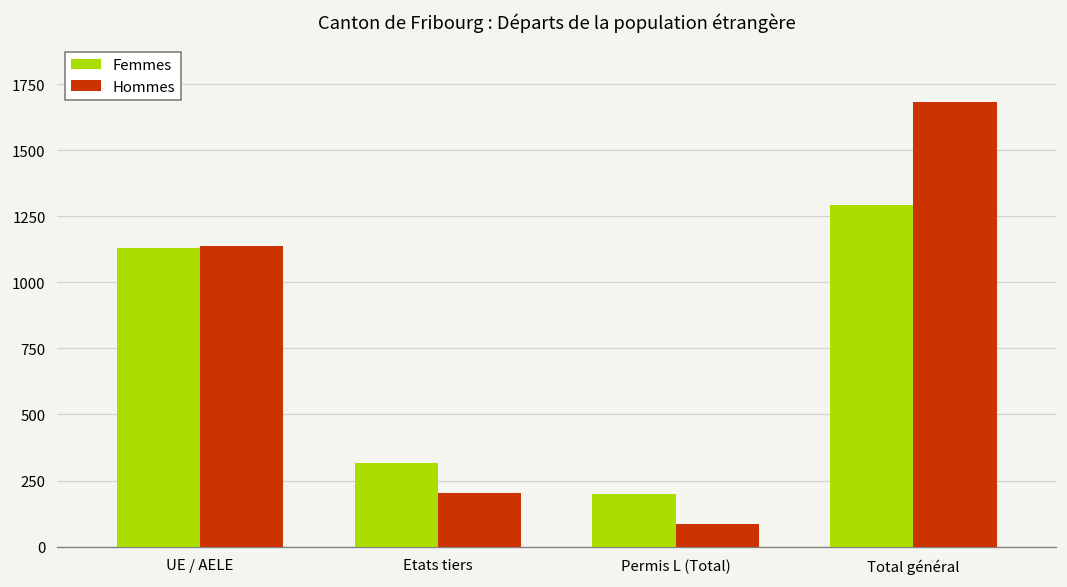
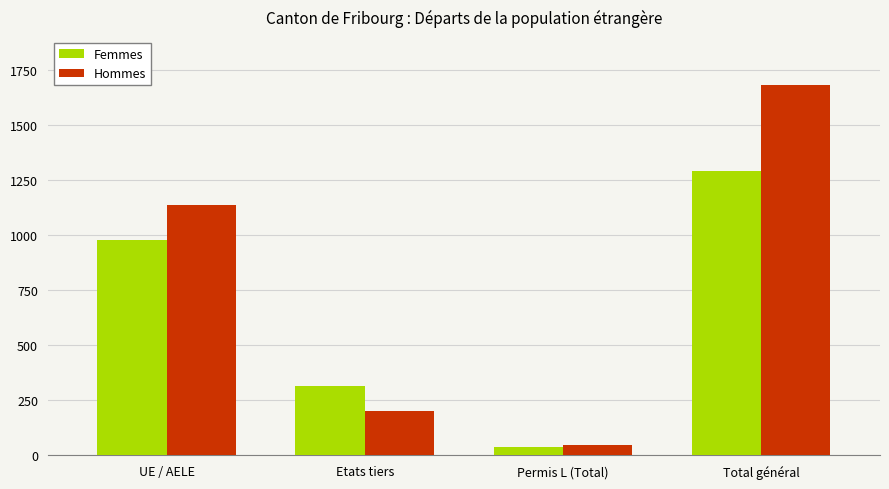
  {
    "Femmes": {
-     "UE / AELE": 1130,
+     "UE / AELE": 980,
      "Etats tiers": 320,
-     "Permis L (Total)": 200,
+     "Permis L (Total)": 40,
      "Total général": 1290
    },
    "Hommes": {
      "UE / AELE": 1140,
      "Etats tiers": 200,
-     "Permis L (Total)": 90,
+     "Permis L (Total)": 50,
      "Total général": 1680
    }
  }
